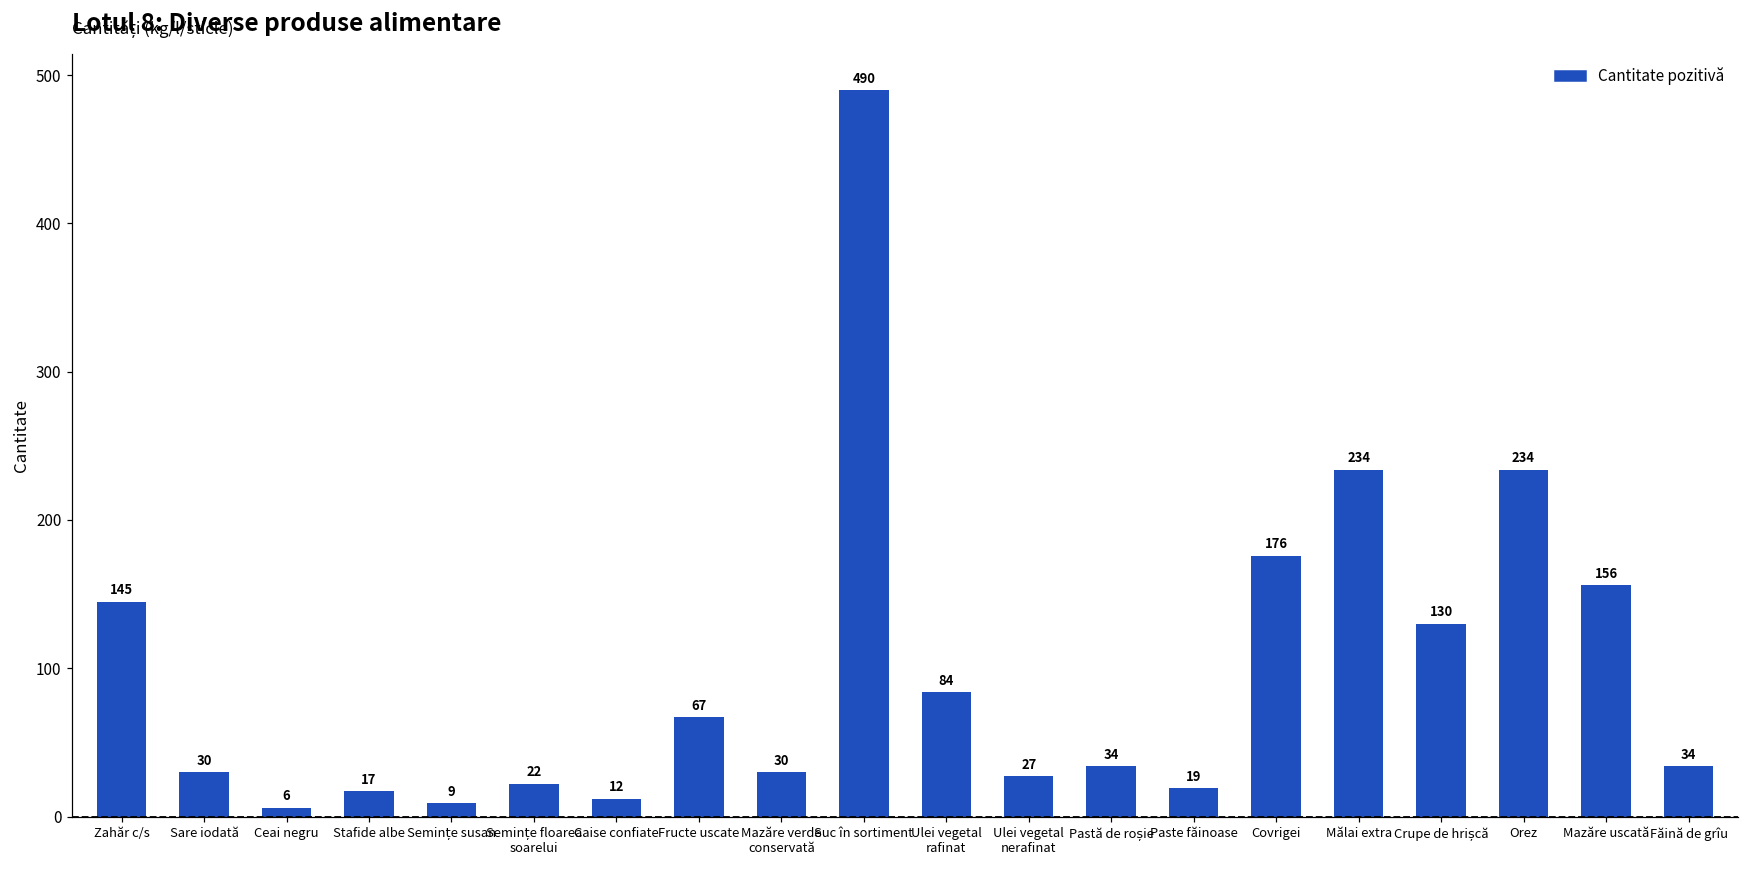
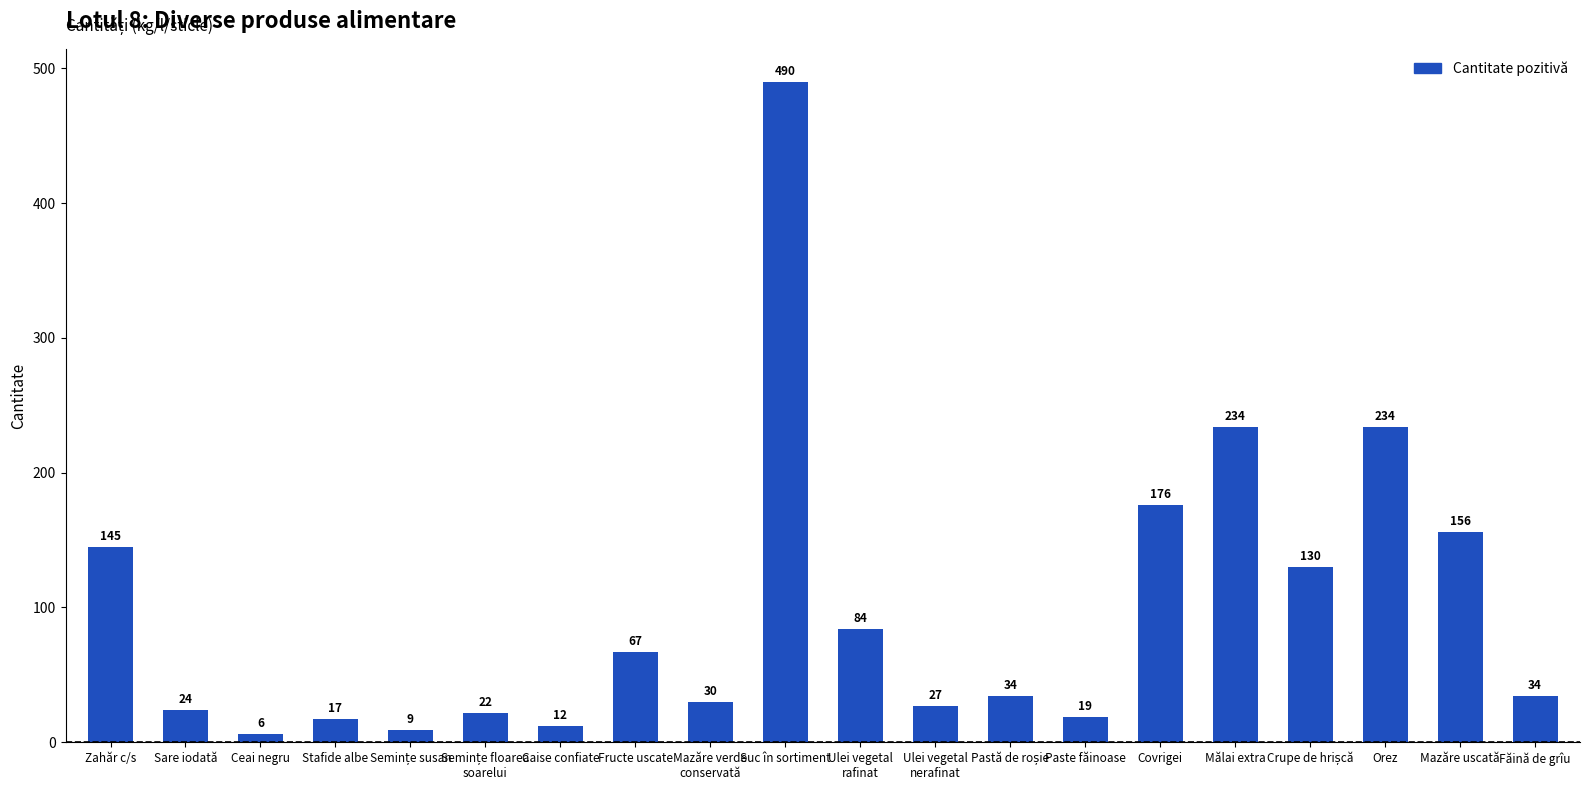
  {
    "Zahăr c/s": 145,
-   "Sare iodată": 30,
+   "Sare iodată": 24,
    "Ceai negru": 6,
    "Stafide albe": 17,
    "Semințe susan": 9,
    "Semințe floarea soarelui": 22,
    "Caise confiate": 12,
    "Fructe uscate": 67,
    "Mazăre verde conservată": 30,
    "Suc în sortiment": 490,
    "Ulei vegetal rafinat": 84,
    "Ulei vegetal nerafinat": 27,
    "Pastă de roșie": 34,
    "Paste făinoase": 19,
    "Covrigei": 176,
    "Mălai extra": 234,
    "Crupe de hrișcă": 130,
    "Orez": 234,
    "Mazăre uscată": 156,
    "Făină de grîu": 34
  }
